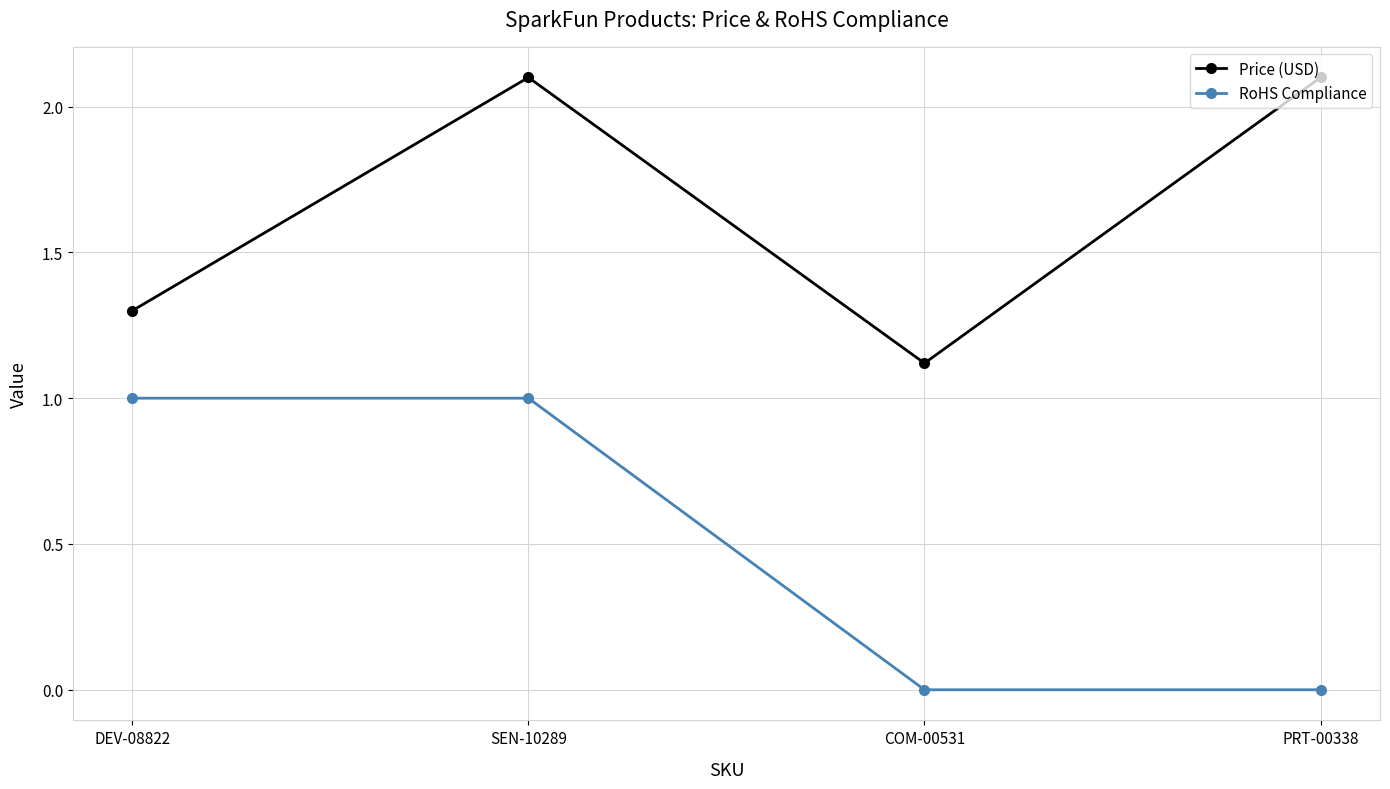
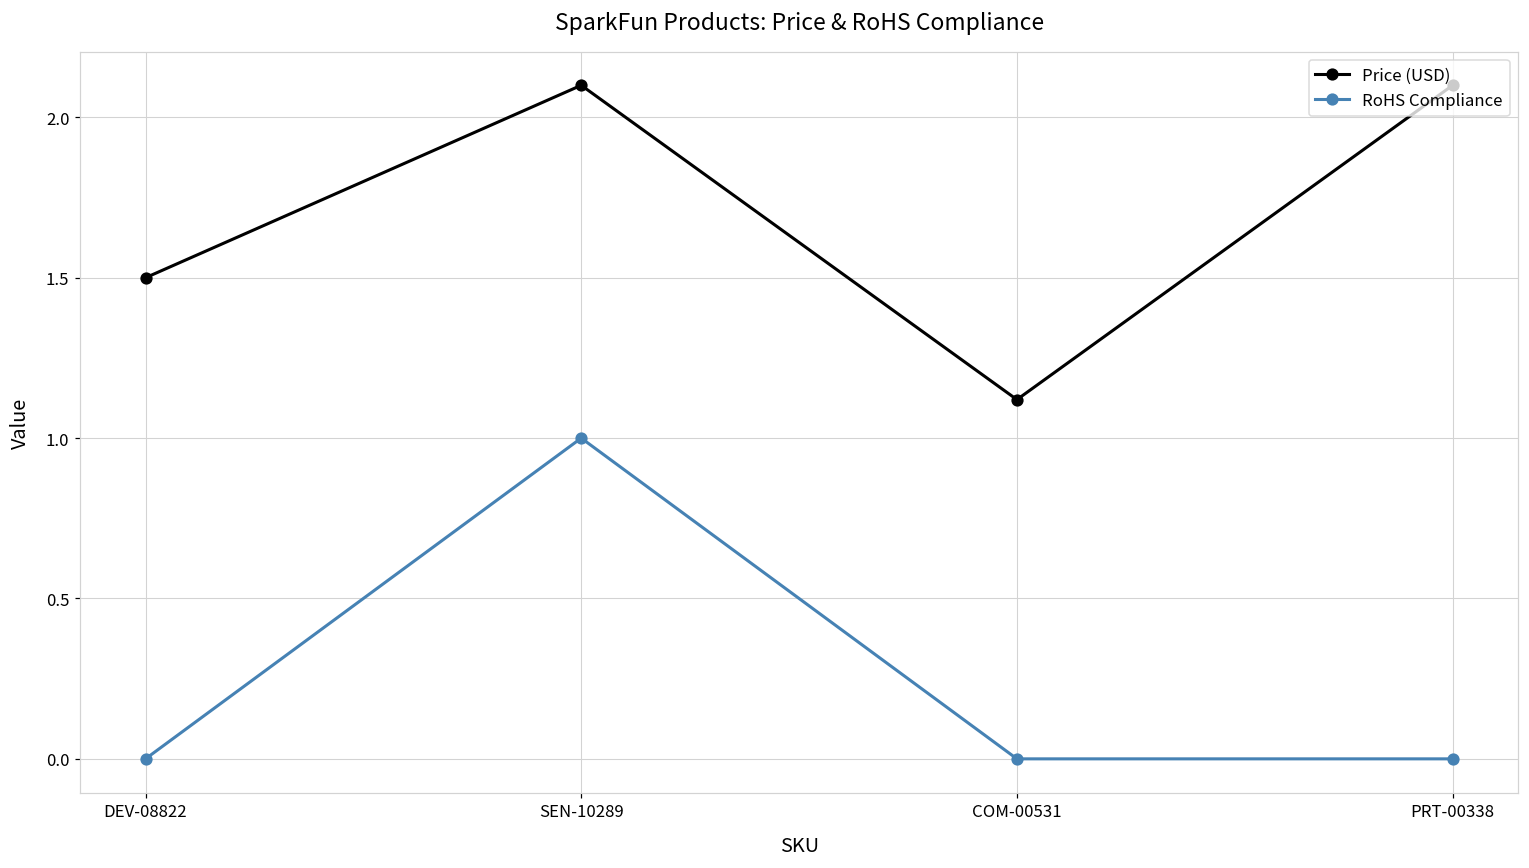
  {
    "Price (USD)": {
-     "DEV-08822": 1.3,
+     "DEV-08822": 1.5,
      "SEN-10289": 2.1,
      "COM-00531": 1.12
    },
    "RoHS Compliance": {
-     "DEV-08822": 1,
+     "DEV-08822": 0,
      "SEN-10289": 1,
      "COM-00531": 0,
      "PRT-00338": 0
    }
  }
